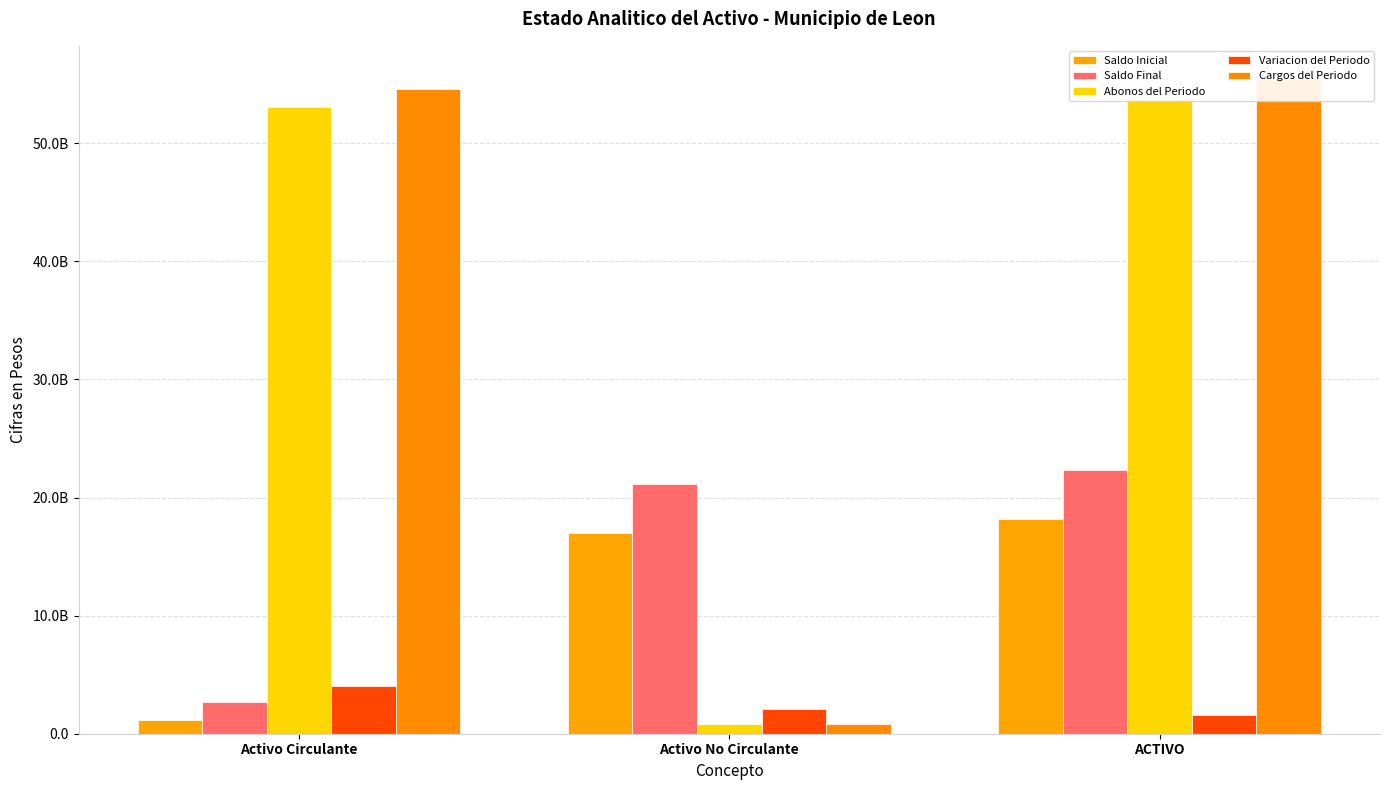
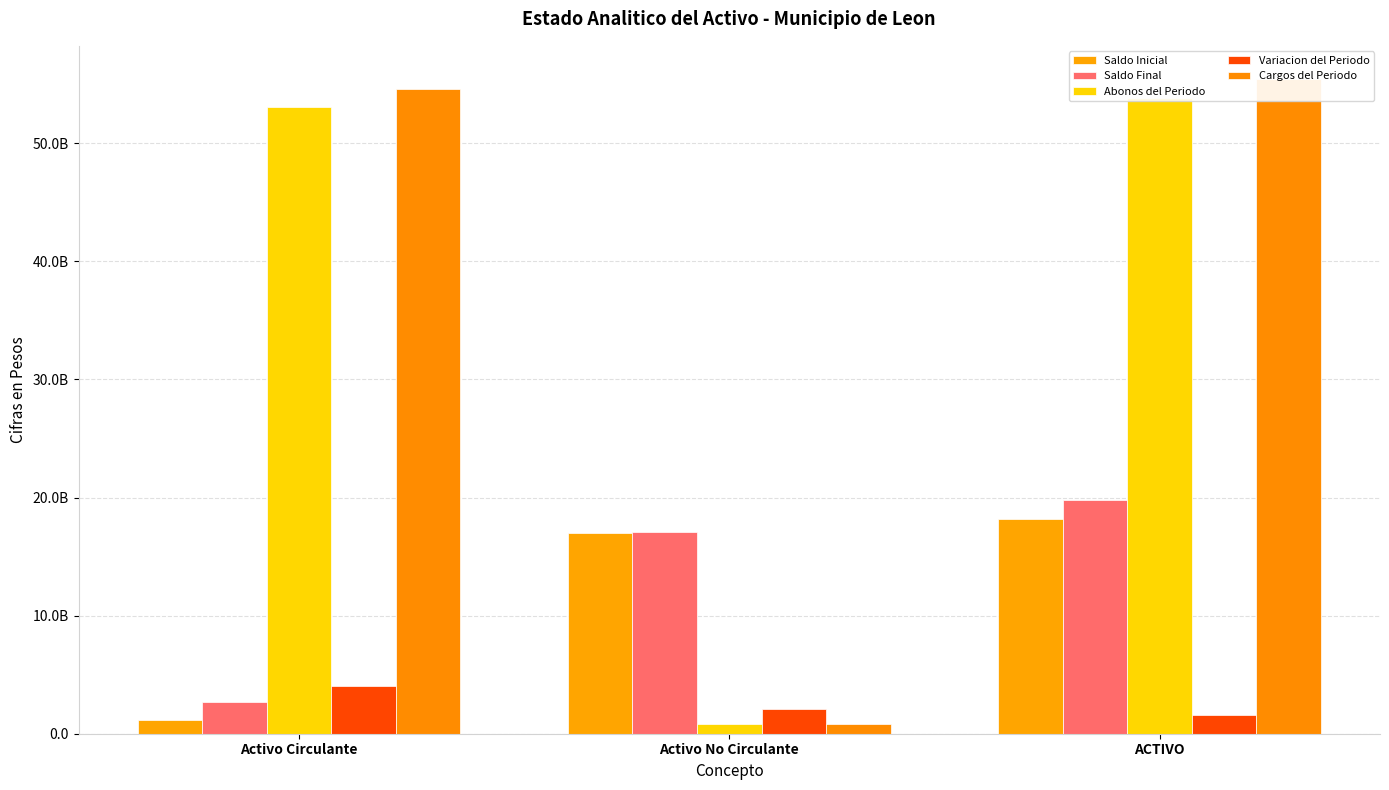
  {
    "Saldo Final": {
      "Activo Circulante": 2700000000,
-     "Activo No Circulante": 21100000000,
-     "ACTIVO": 22300000000
+     "Activo No Circulante": 17100000000,
+     "ACTIVO": 19800000000
    },
    "Variacion del Periodo": {
      "Activo Circulante": 4000000000,
      "Activo No Circulante": 2100000000,
      "ACTIVO": 1600000000
    }
  }
